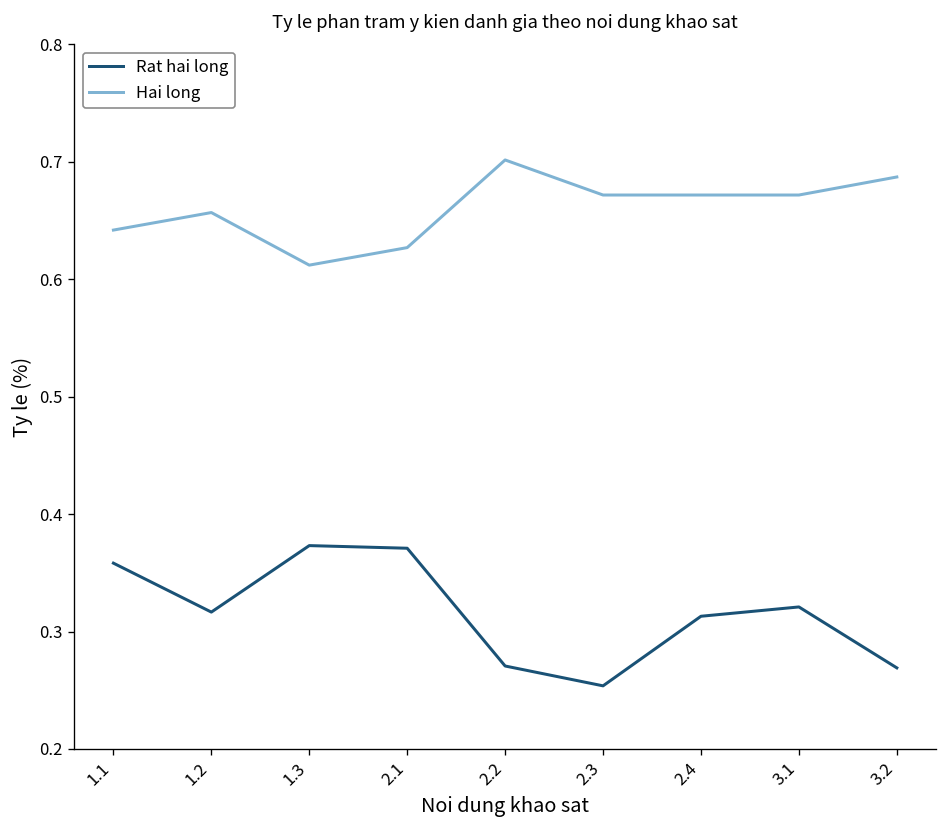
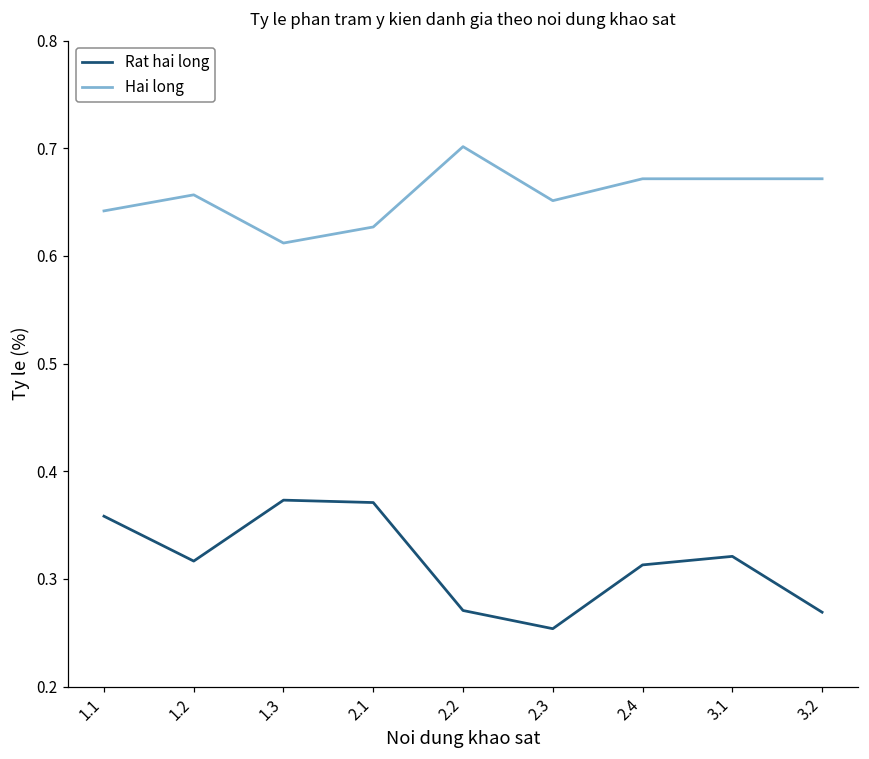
  {
    "Rat hai long": {
      "1.1": 0.36,
      "1.2": 0.32,
      "1.3": 0.37,
      "2.1": 0.37,
      "2.2": 0.27,
      "2.3": 0.25,
      "2.4": 0.31,
      "3.1": 0.32,
      "3.2": 0.27
    },
    "Hai long": {
      "1.1": 0.64,
      "1.2": 0.66,
      "1.3": 0.61,
      "2.1": 0.63,
      "2.2": 0.70,
-     "2.3": 0.67,
+     "2.3": 0.65,
      "2.4": 0.67,
      "3.1": 0.67,
-     "3.2": 0.69
+     "3.2": 0.67
    }
  }
